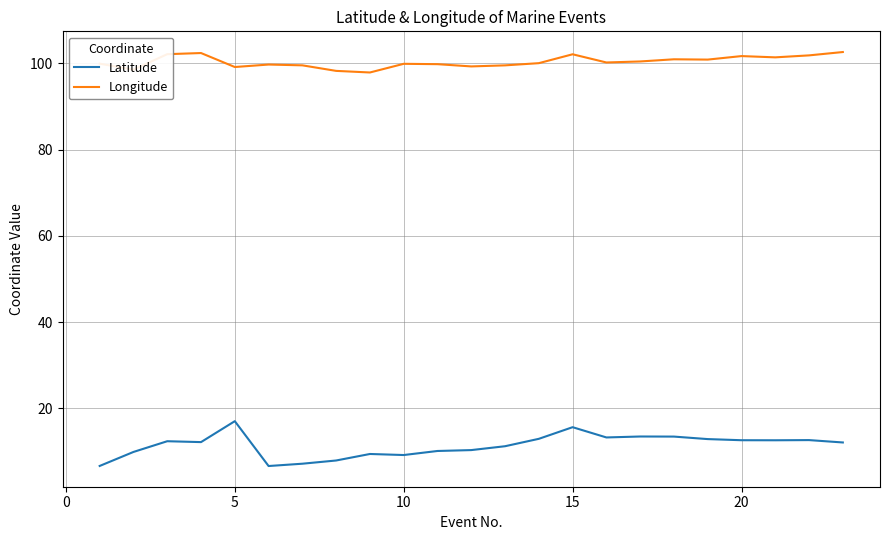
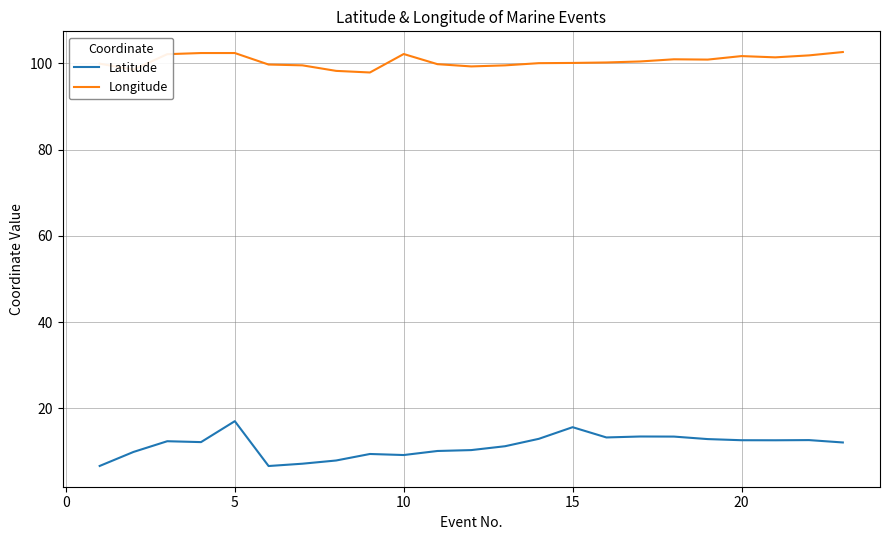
  {
    "Latitude": {
      "5": 17,
      "10": 9,
      "15": 16,
      "20": 13
    },
    "Longitude": {
-     "5": 99,
-     "10": 100,
-     "15": 102,
+     "5": 102,
+     "10": 102,
+     "15": 100,
      "20": 102
    }
  }
